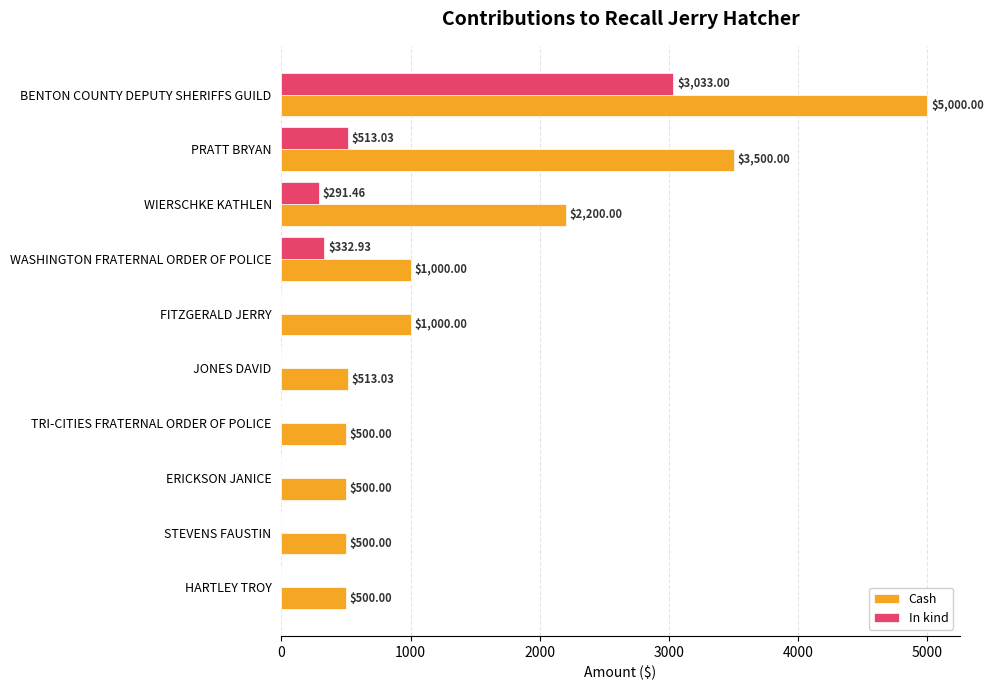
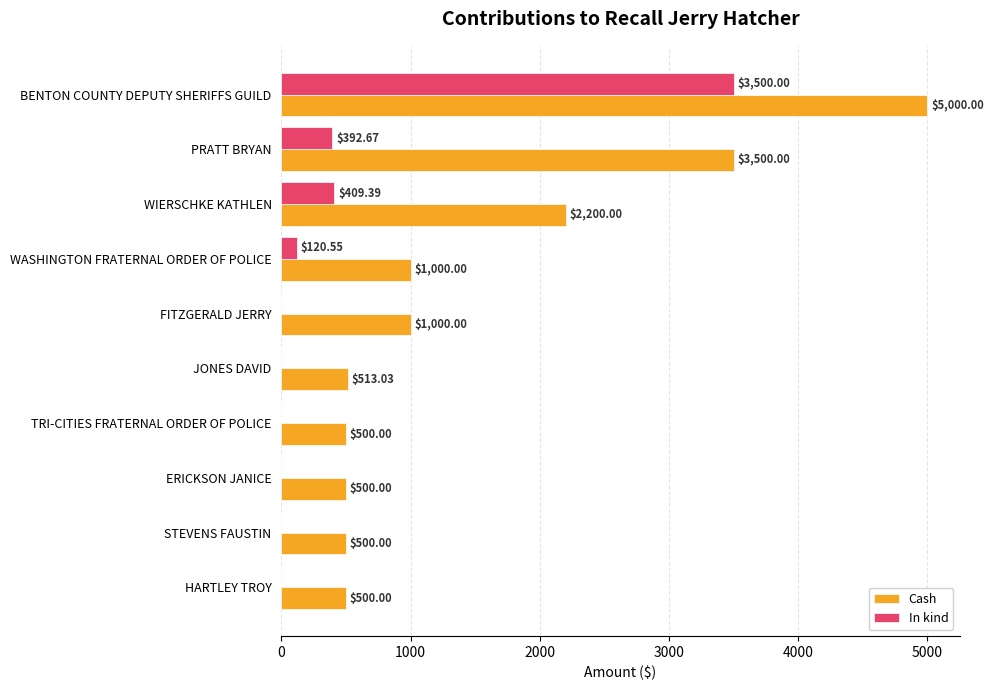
  {
    "Cash": {
      "BENTON COUNTY DEPUTY SHERIFFS GUILD": "$5,000.00",
      "PRATT BRYAN": "$3,500.00",
      "WIERSCHKE KATHLEN": "$2,200.00",
      "WASHINGTON FRATERNAL ORDER OF POLICE": "$1,000.00",
      "FITZGERALD JERRY": "$1,000.00",
      "JONES DAVID": "$513.03",
      "TRI-CITIES FRATERNAL ORDER OF POLICE": "$500.00",
      "ERICKSON JANICE": "$500.00",
      "STEVENS FAUSTIN": "$500.00",
      "HARTLEY TROY": "$500.00"
    },
    "In kind": {
-     "BENTON COUNTY DEPUTY SHERIFFS GUILD": "$3,033.00",
-     "PRATT BRYAN": "$513.03",
-     "WIERSCHKE KATHLEN": "$291.46",
-     "WASHINGTON FRATERNAL ORDER OF POLICE": "$332.93"
+     "BENTON COUNTY DEPUTY SHERIFFS GUILD": "$3,500.00",
+     "PRATT BRYAN": "$392.67",
+     "WIERSCHKE KATHLEN": "$409.39",
+     "WASHINGTON FRATERNAL ORDER OF POLICE": "$120.55"
    }
  }
